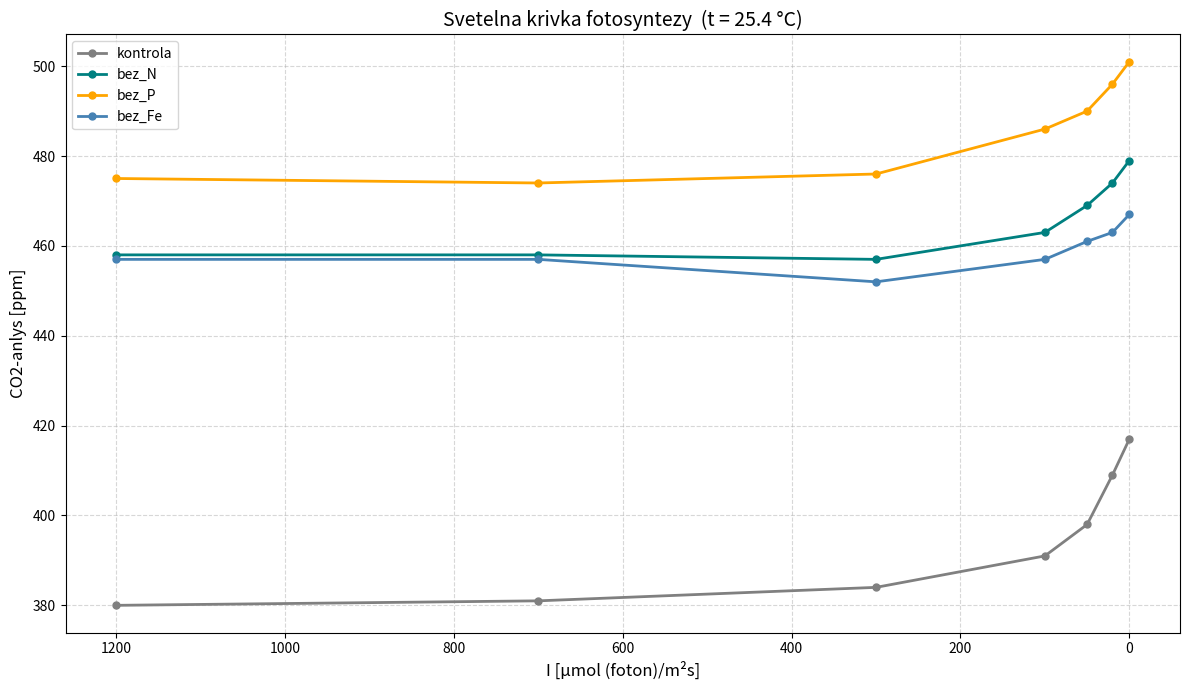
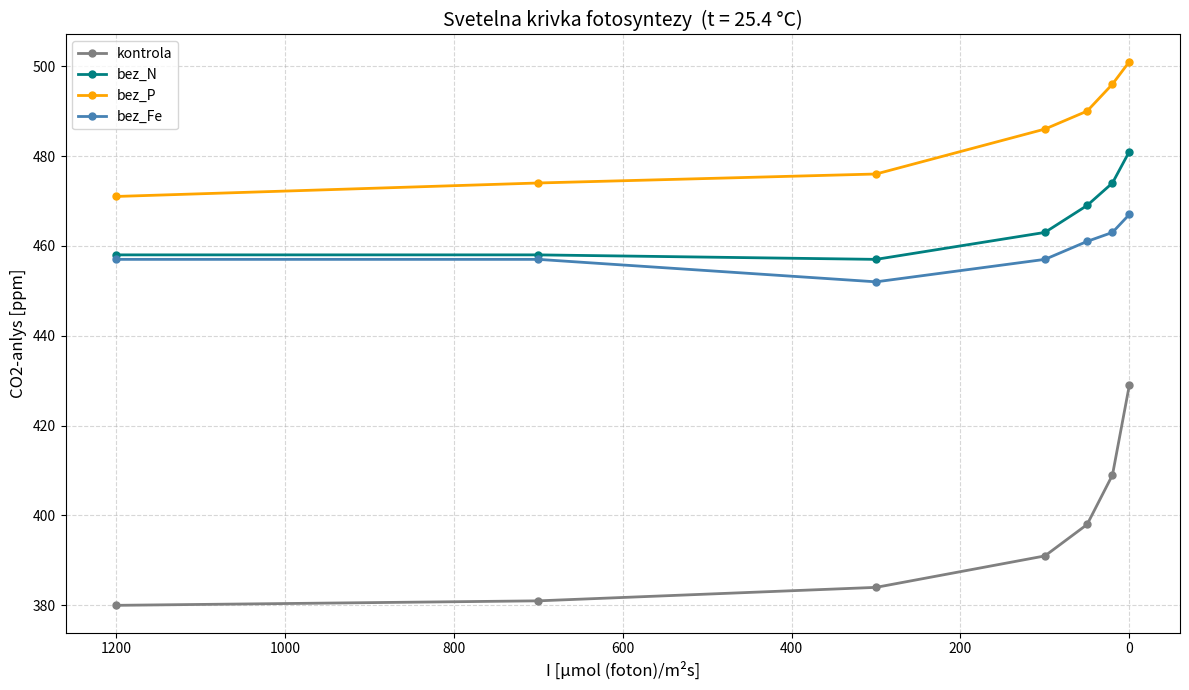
  {
    "kontrola": {
      "1200": 380,
-     "0": 417
+     "0": 429
    },
    "bez_N": {
      "1200": 458,
-     "0": 479
+     "0": 481
    },
    "bez_P": {
-     "1200": 475,
+     "1200": 471,
      "0": 501
    },
    "bez_Fe": {
      "1200": 457,
      "0": 467
    }
  }
